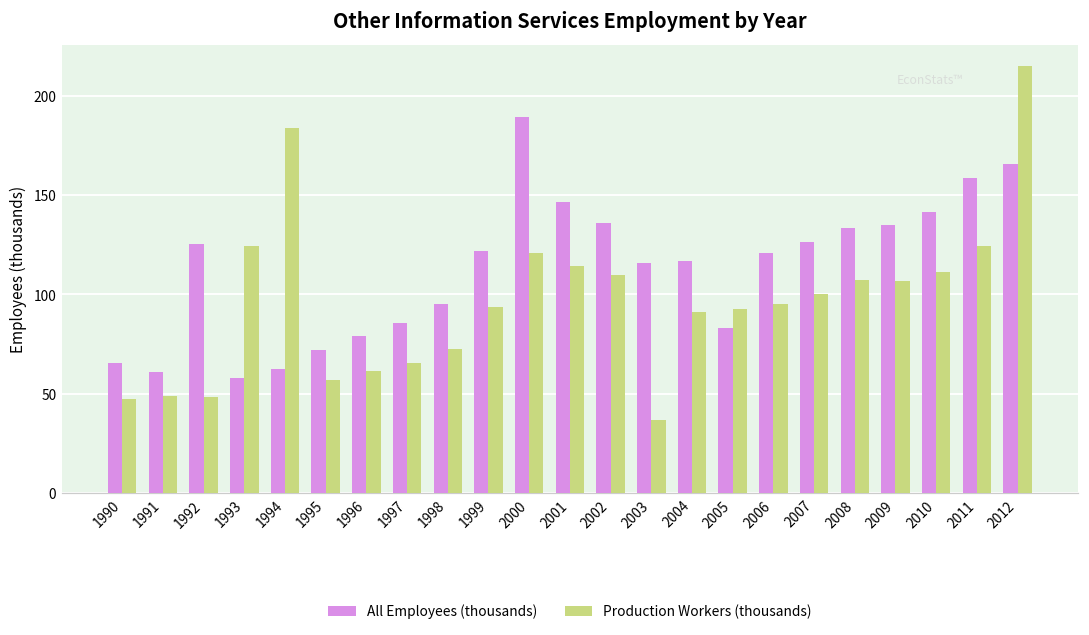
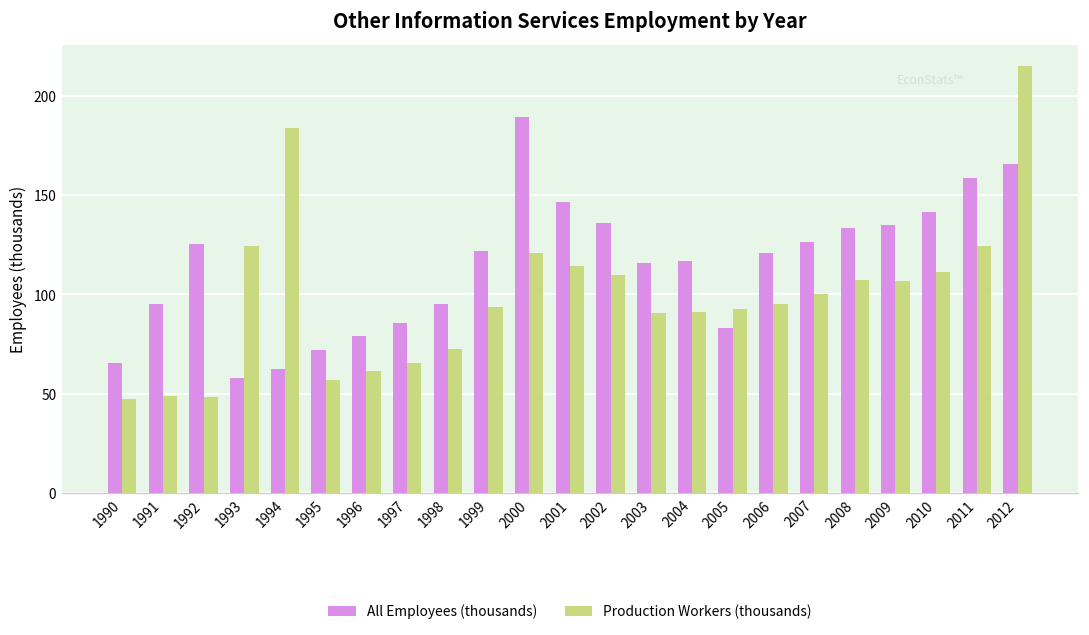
  {
    "All Employees (thousands)": {
      "1990": 65,
-     "1991": 61,
+     "1991": 95,
      "1992": 125,
      "1993": 58,
      "1994": 62,
      "1995": 72,
      "1996": 79,
      "1997": 85,
      "1998": 95,
      "1999": 122,
      "2000": 189,
      "2001": 146,
      "2002": 136,
      "2003": 116,
      "2004": 117,
      "2005": 83,
      "2006": 121,
      "2007": 126,
      "2008": 134,
      "2009": 135,
      "2010": 142,
      "2011": 159,
      "2012": 166
    },
    "Production Workers (thousands)": {
      "1990": 48,
      "1991": 49,
      "1992": 48,
      "1993": 124,
      "1994": 184,
      "1995": 57,
      "1996": 62,
      "1997": 66,
      "1998": 73,
      "1999": 94,
      "2000": 121,
      "2001": 114,
      "2002": 110,
-     "2003": 37,
+     "2003": 90,
      "2004": 91,
      "2005": 93,
      "2006": 95,
      "2007": 100,
      "2008": 107,
      "2009": 107,
      "2010": 111,
      "2011": 125,
      "2012": 215
    }
  }
